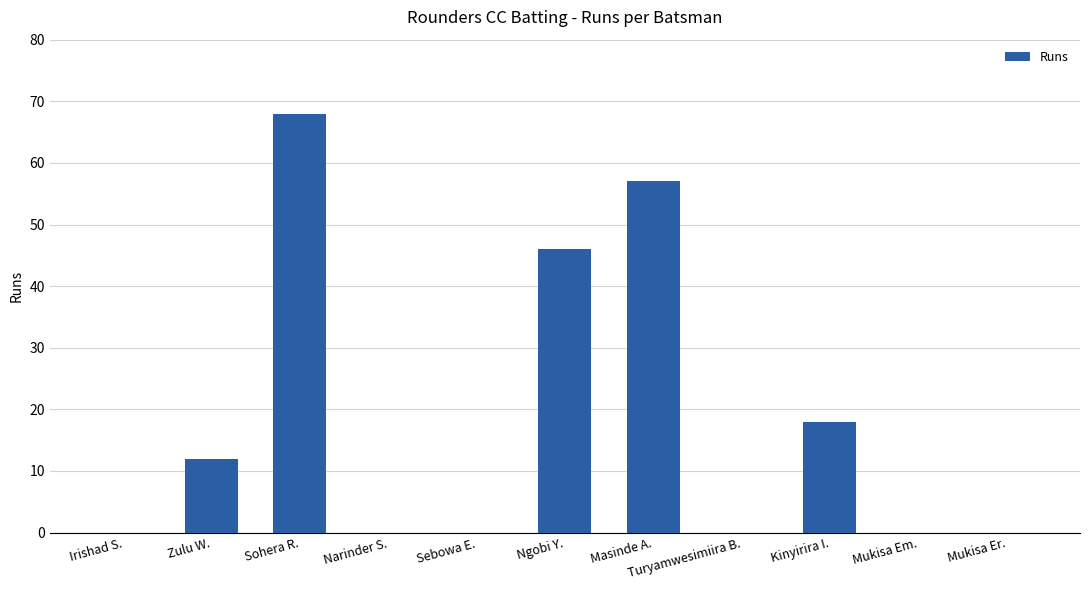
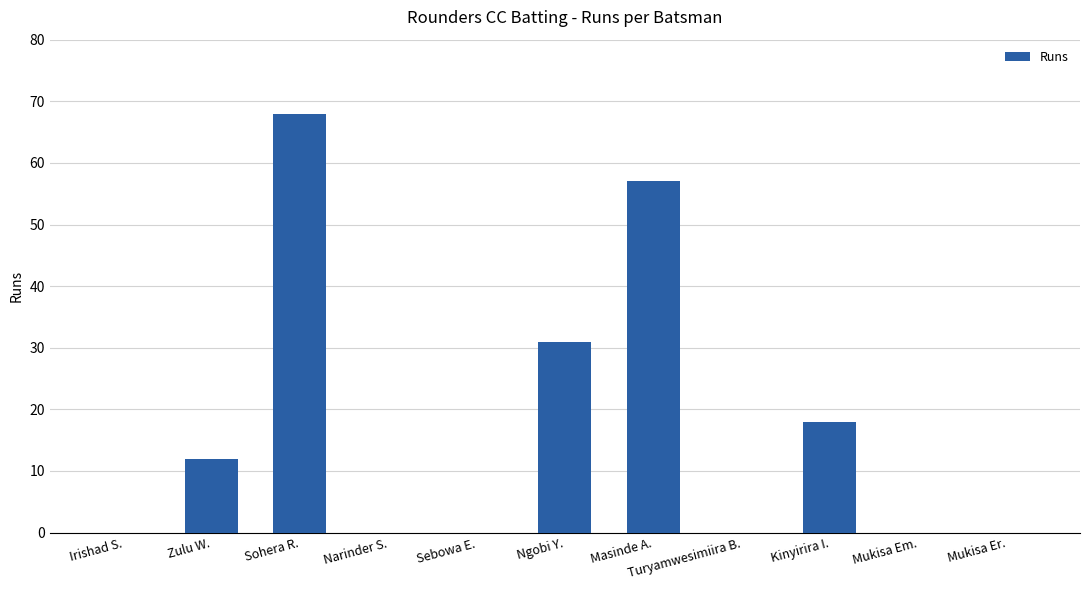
  {
    "Irishad S.": 0,
    "Zulu W.": 12,
    "Sohera R.": 68,
    "Narinder S.": 0,
    "Sebowa E.": 0,
-   "Ngobi Y.": 46,
+   "Ngobi Y.": 31,
    "Masinde A.": 57,
    "Turyamwesimiira B.": 0,
    "Kinyirira I.": 18,
    "Mukisa Em.": 0,
    "Mukisa Er.": 0
  }
